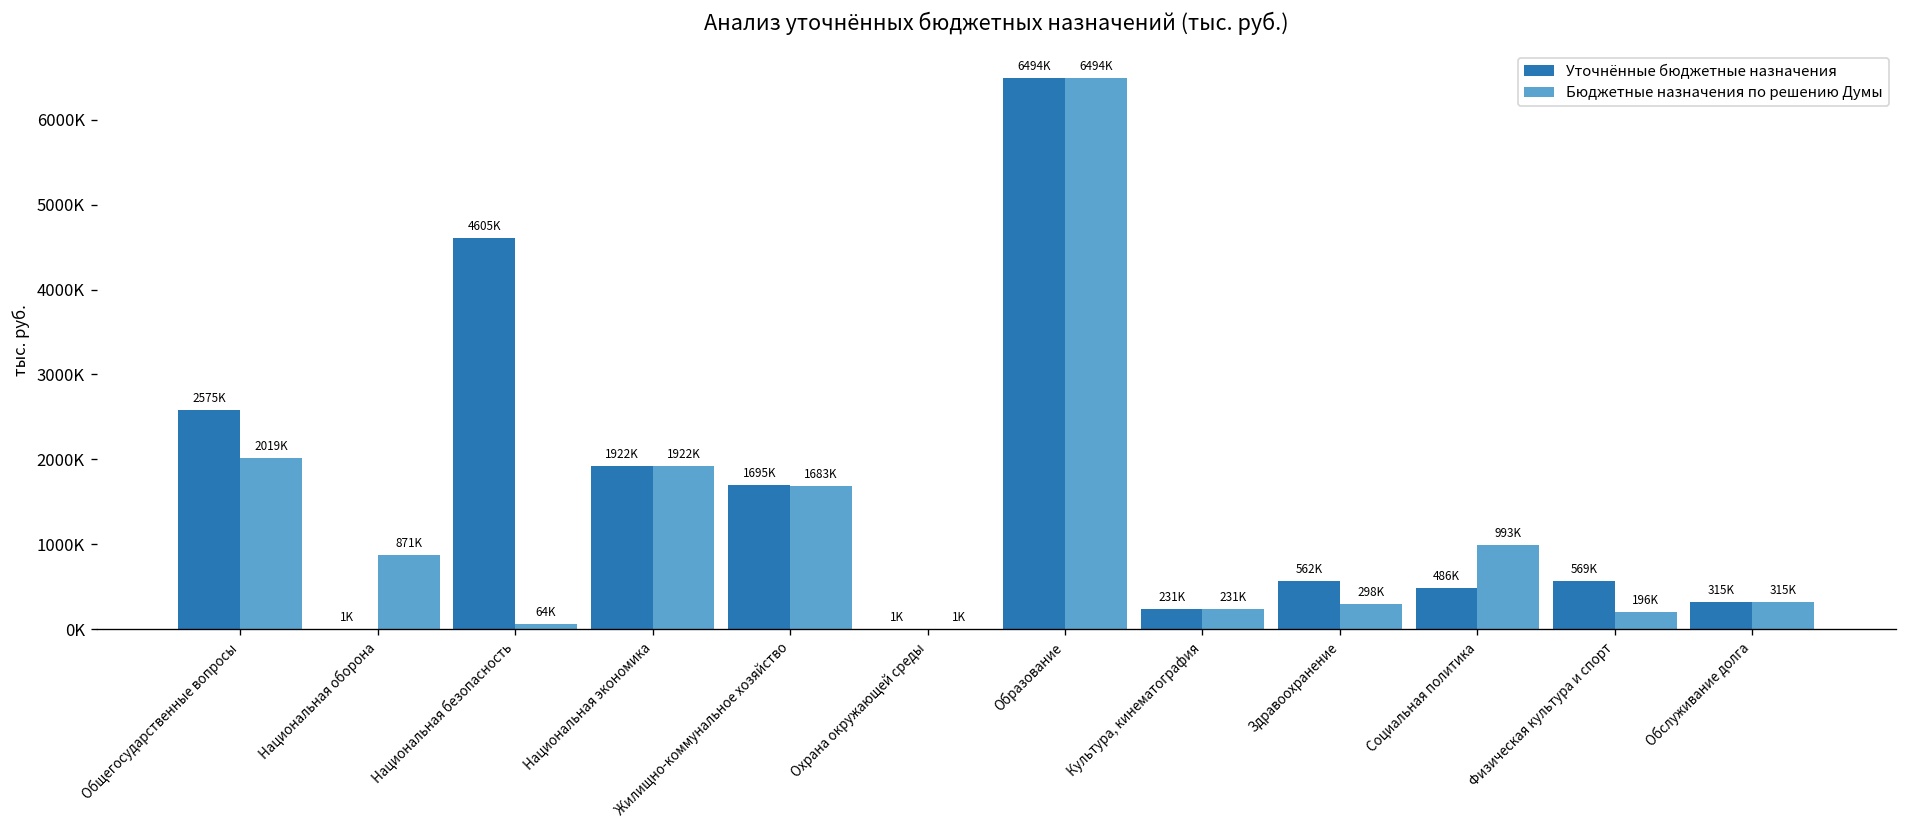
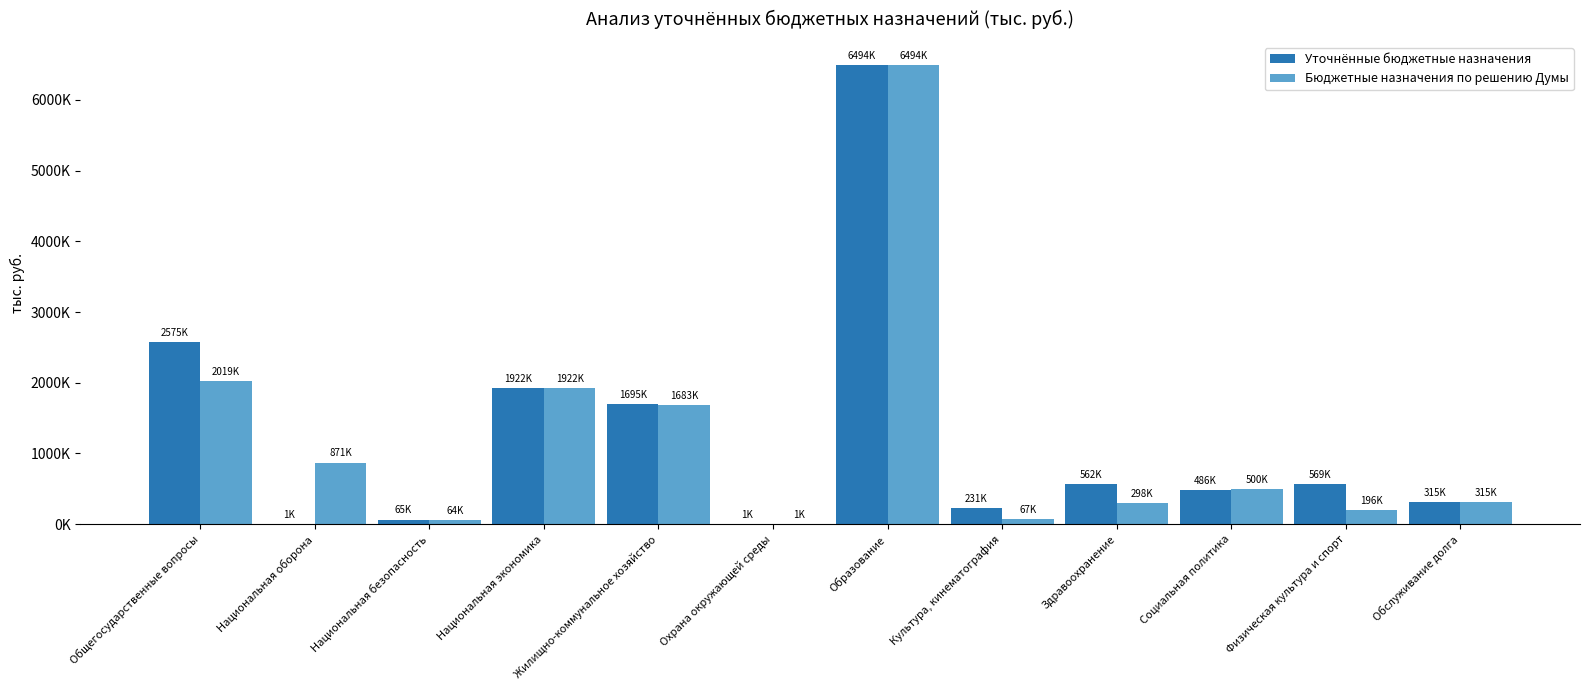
  {
    "Уточнённые бюджетные назначения": {
      "Общегосударственные вопросы": "2575K",
      "Национальная оборона": "1K",
-     "Национальная безопасность": "4605K",
+     "Национальная безопасность": "65K",
      "Национальная экономика": "1922K",
      "Жилищно-коммунальное хозяйство": "1695K",
      "Охрана окружающей среды": "1K",
      "Образование": "6494K",
      "Культура, кинематография": "231K",
      "Здравоохранение": "562K",
      "Социальная политика": "486K",
      "Физическая культура и спорт": "569K",
      "Обслуживание долга": "315K"
    },
    "Бюджетные назначения по решению Думы": {
      "Общегосударственные вопросы": "2019K",
      "Национальная оборона": "871K",
      "Национальная безопасность": "64K",
      "Национальная экономика": "1922K",
      "Жилищно-коммунальное хозяйство": "1683K",
      "Охрана окружающей среды": "1K",
      "Образование": "6494K",
-     "Культура, кинематография": "231K",
+     "Культура, кинематография": "67K",
      "Здравоохранение": "298K",
-     "Социальная политика": "993K",
+     "Социальная политика": "500K",
      "Физическая культура и спорт": "196K",
      "Обслуживание долга": "315K"
    }
  }
